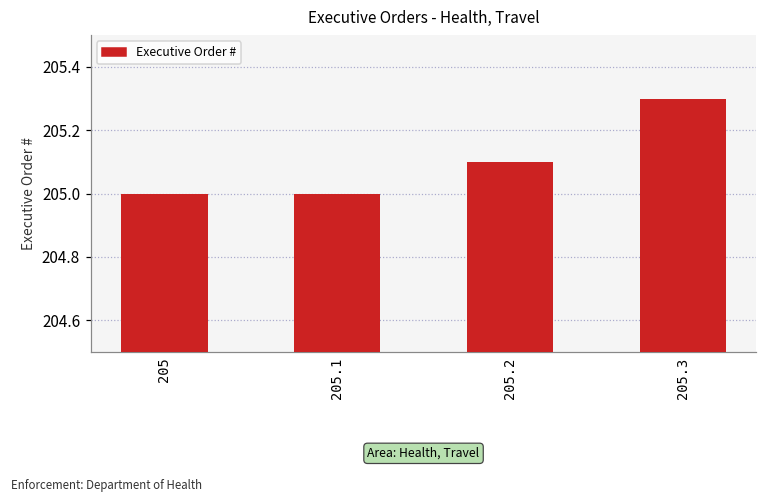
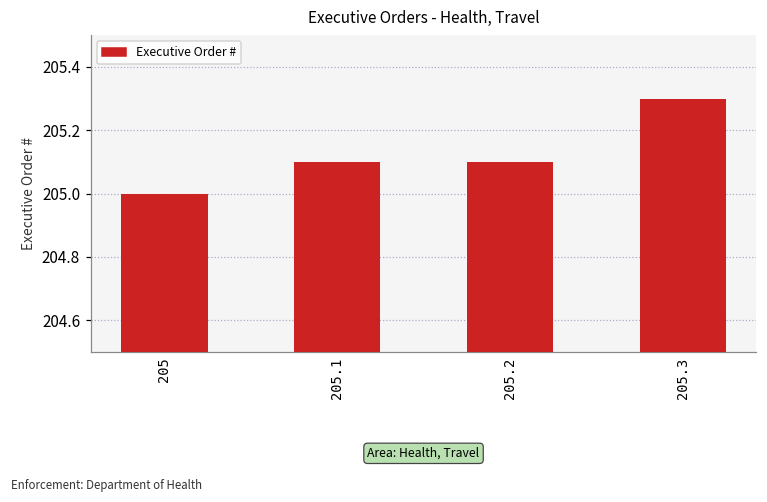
  {
    "205": 205.0,
-   "205.1": 205.0,
+   "205.1": 205.1,
    "205.2": 205.1,
    "205.3": 205.3
  }
